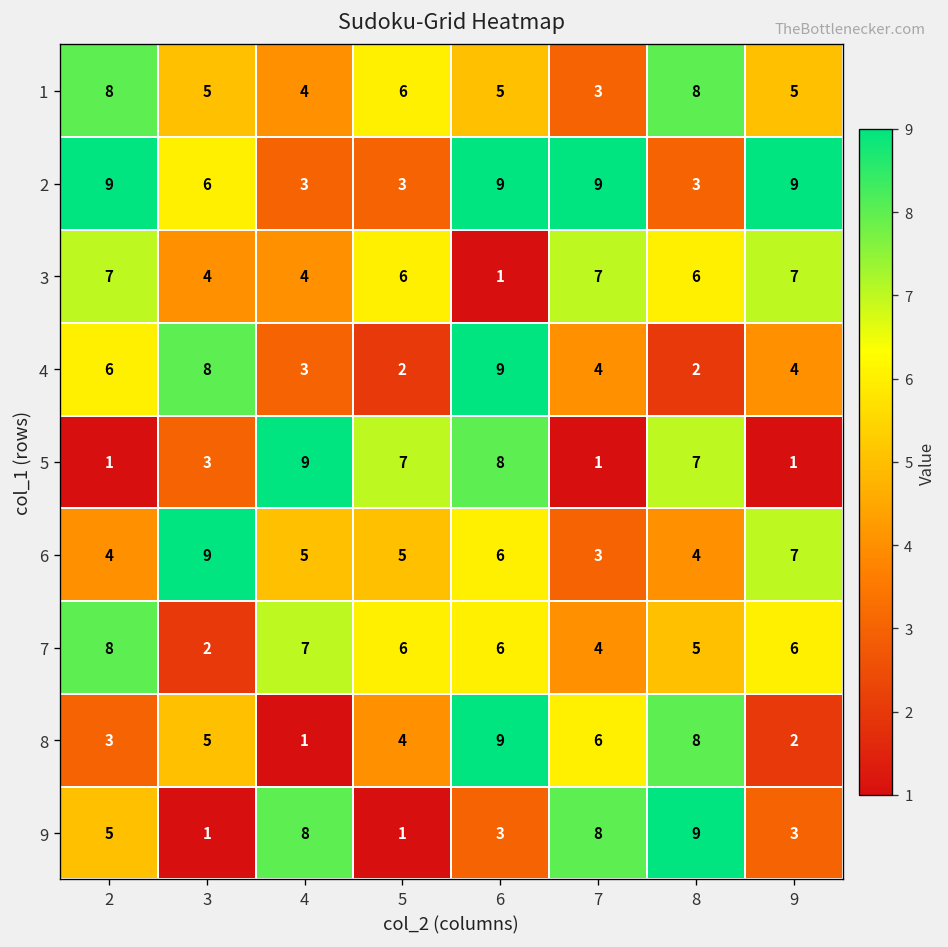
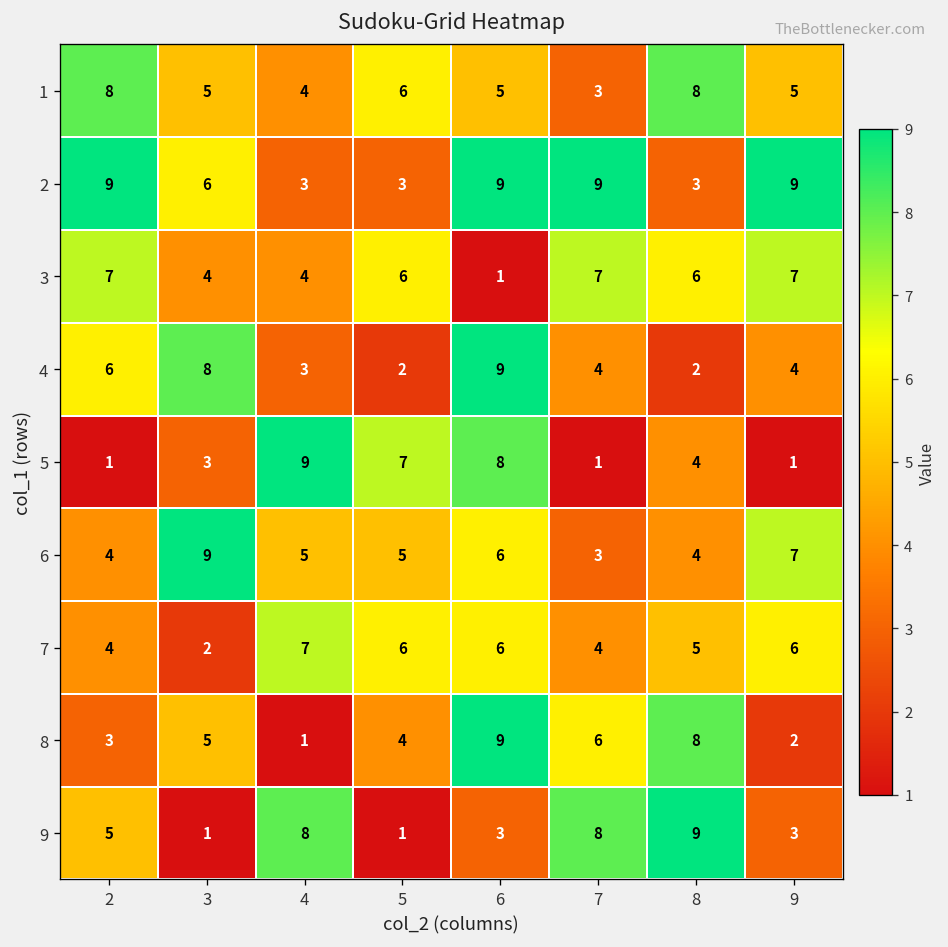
  {
    "1": {
      "2": 8,
      "3": 5,
      "4": 4,
      "5": 6,
      "6": 5,
      "7": 3,
      "8": 8,
      "9": 5
    },
    "2": {
      "2": 9,
      "3": 6,
      "4": 3,
      "5": 3,
      "6": 9,
      "7": 9,
      "8": 3,
      "9": 9
    },
    "3": {
      "2": 7,
      "3": 4,
      "4": 4,
      "5": 6,
      "6": 1,
      "7": 7,
      "8": 6,
      "9": 7
    },
    "4": {
      "2": 6,
      "3": 8,
      "4": 3,
      "5": 2,
      "6": 9,
      "7": 4,
      "8": 2,
      "9": 4
    },
    "5": {
      "2": 1,
      "3": 3,
      "4": 9,
      "5": 7,
      "6": 8,
      "7": 1,
-     "8": 7,
+     "8": 4,
      "9": 1
    },
    "6": {
      "2": 4,
      "3": 9,
      "4": 5,
      "5": 5,
      "6": 6,
      "7": 3,
      "8": 4,
      "9": 7
    },
    "7": {
-     "2": 8,
+     "2": 4,
      "3": 2,
      "4": 7,
      "5": 6,
      "6": 6,
      "7": 4,
      "8": 5,
      "9": 6
    },
    "8": {
      "2": 3,
      "3": 5,
      "4": 1,
      "5": 4,
      "6": 9,
      "7": 6,
      "8": 8,
      "9": 2
    },
    "9": {
      "2": 5,
      "3": 1,
      "4": 8,
      "5": 1,
      "6": 3,
      "7": 8,
      "8": 9,
      "9": 3
    }
  }
